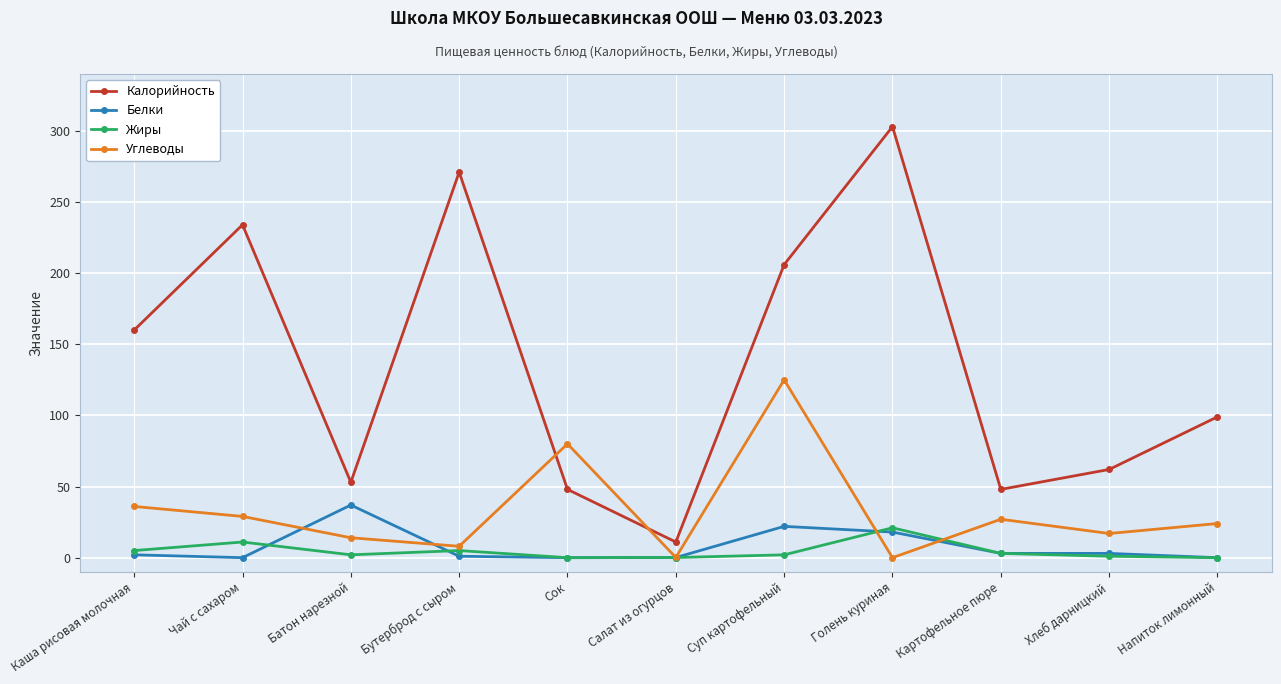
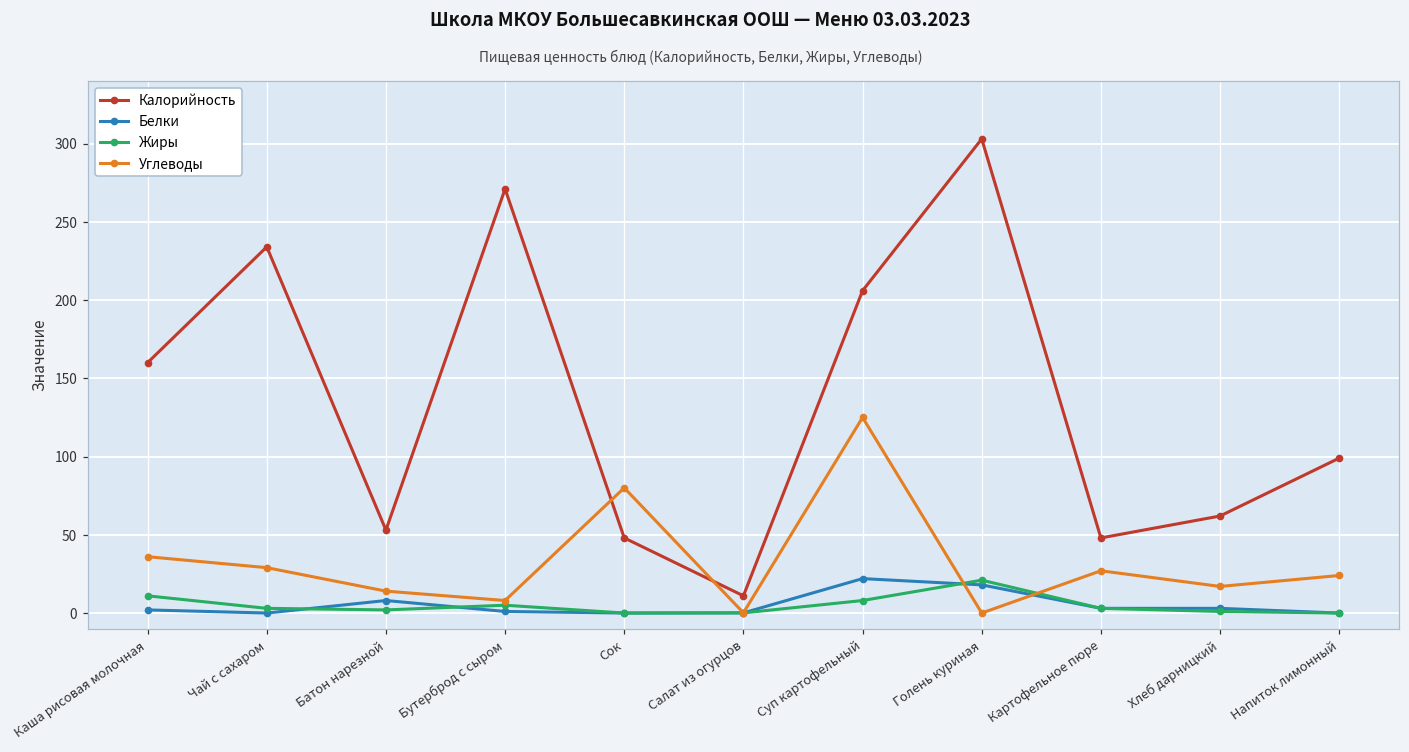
  {
    "Калорийность": {
      "Каша рисовая молочная": 160,
      "Чай с сахаром": 234,
      "Батон нарезной": 53,
      "Бутерброд с сыром": 271,
      "Сок": 48,
      "Салат из огурцов": 11,
      "Суп картофельный": 206,
      "Голень куриная": 303,
      "Картофельное пюре": 48,
      "Хлеб дарницкий": 62,
      "Напиток лимонный": 99
    },
    "Белки": {
      "Каша рисовая молочная": 2,
      "Чай с сахаром": 0,
-     "Батон нарезной": 37,
+     "Батон нарезной": 8,
      "Бутерброд с сыром": 1,
      "Суп картофельный": 22,
      "Голень куриная": 18,
      "Хлеб дарницкий": 3
    },
    "Жиры": {
-     "Каша рисовая молочная": 5,
-     "Чай с сахаром": 11,
+     "Каша рисовая молочная": 11,
+     "Чай с сахаром": 3,
      "Батон нарезной": 2,
      "Бутерброд с сыром": 5,
-     "Суп картофельный": 2,
+     "Суп картофельный": 8,
      "Голень куриная": 21,
      "Хлеб дарницкий": 1
    },
    "Углеводы": {
      "Каша рисовая молочная": 36,
      "Чай с сахаром": 29,
      "Батон нарезной": 14,
      "Бутерброд с сыром": 8,
      "Сок": 80,
      "Суп картофельный": 125,
      "Голень куриная": 0,
      "Картофельное пюре": 27,
      "Хлеб дарницкий": 17,
      "Напиток лимонный": 24
    }
  }
